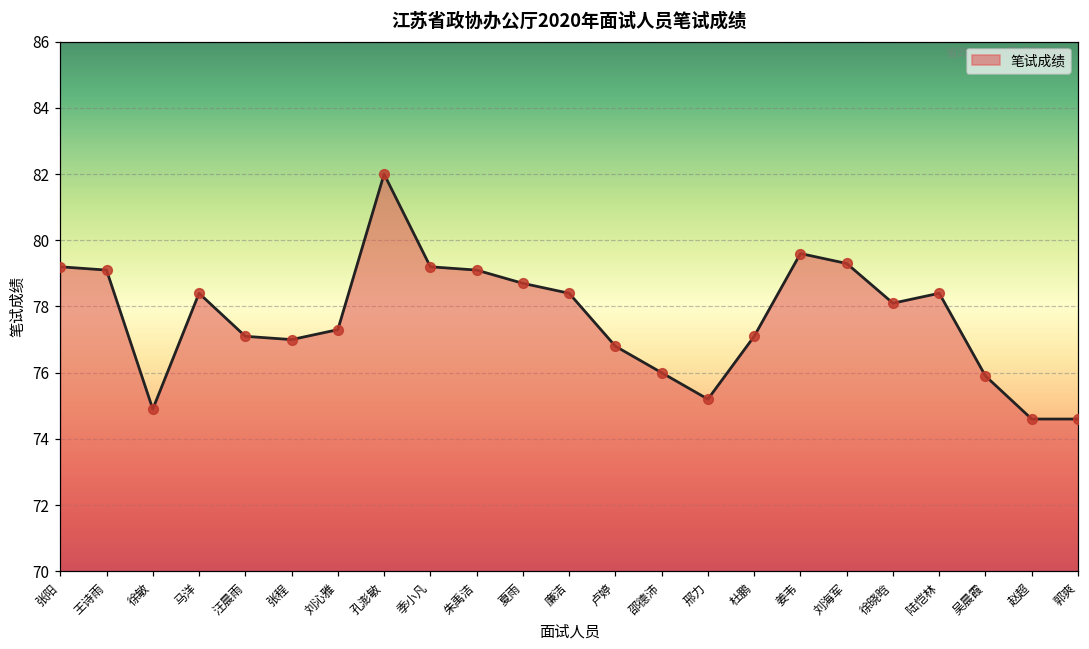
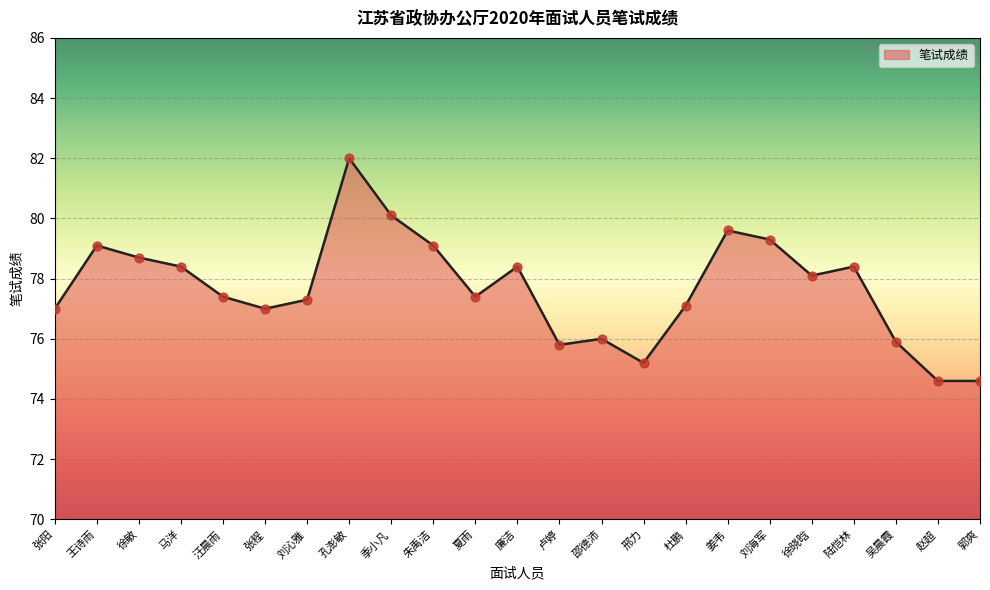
  {
-   "张阳": 79.2,
+   "张阳": 77.0,
    "王诗雨": 79.1,
-   "徐敏": 74.9,
+   "徐敏": 78.7,
    "马洋": 78.4,
-   "汪晨雨": 77.1,
+   "汪晨雨": 77.4,
    "张程": 77.0,
    "刘沁雅": 77.3,
    "孔澎敏": 82.0,
-   "季小凡": 79.2,
+   "季小凡": 80.1,
    "朱禹洁": 79.1,
-   "夏雨": 78.7,
+   "夏雨": 77.4,
    "廉洁": 78.4,
-   "卢婷": 76.8,
+   "卢婷": 75.8,
    "邵德沛": 76.0,
    "邢力": 75.2,
    "杜鹏": 77.1,
    "姜韦": 79.6,
    "刘海军": 79.3,
    "徐晓晗": 78.1,
    "陆恺林": 78.4,
    "吴晨霞": 75.9,
    "赵超": 74.6,
    "郭爽": 74.6
  }
